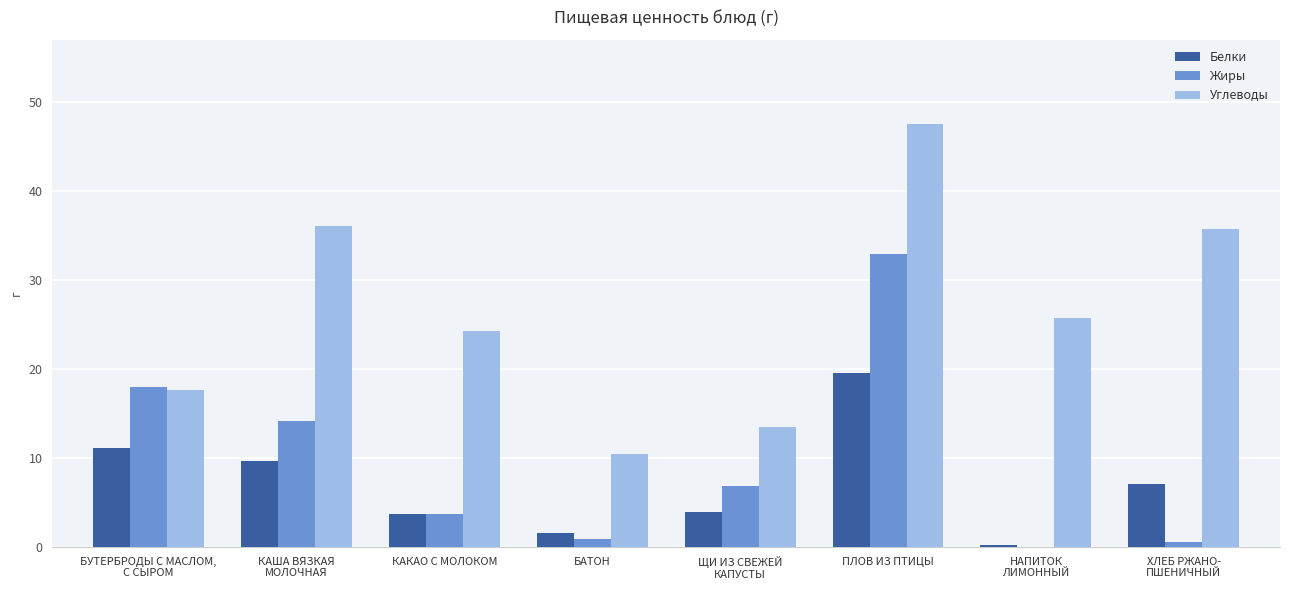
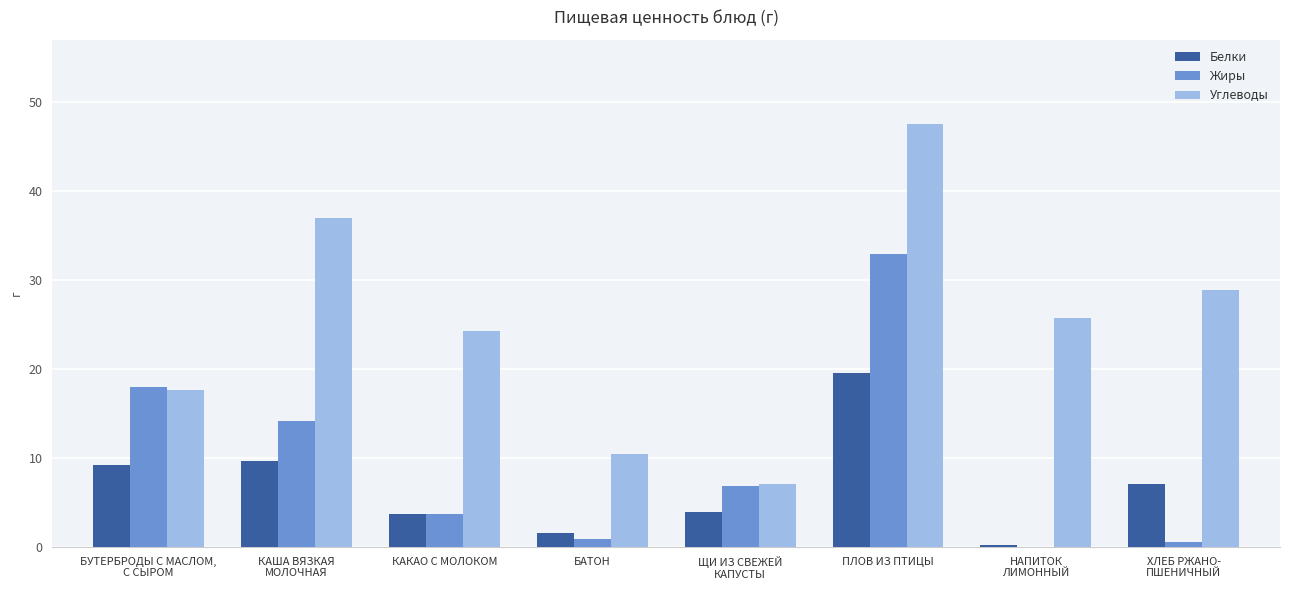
  {
    "Белки": {
-     "БУТЕРБРОДЫ С МАСЛОМ, С СЫРОМ": 11,
+     "БУТЕРБРОДЫ С МАСЛОМ, С СЫРОМ": 9,
      "КАША ВЯЗКАЯ МОЛОЧНАЯ": 10,
      "КАКАО С МОЛОКОМ": 4,
      "БАТОН": 2,
      "ЩИ ИЗ СВЕЖЕЙ КАПУСТЫ": 4,
      "ПЛОВ ИЗ ПТИЦЫ": 20,
      "ХЛЕБ РЖАНО- ПШЕНИЧНЫЙ": 7
    },
    "Жиры": {
      "БУТЕРБРОДЫ С МАСЛОМ, С СЫРОМ": 18,
      "КАША ВЯЗКАЯ МОЛОЧНАЯ": 14,
      "КАКАО С МОЛОКОМ": 4,
      "БАТОН": 1,
      "ЩИ ИЗ СВЕЖЕЙ КАПУСТЫ": 7,
      "ПЛОВ ИЗ ПТИЦЫ": 33,
      "НАПИТОК ЛИМОННЫЙ": 0,
      "ХЛЕБ РЖАНО- ПШЕНИЧНЫЙ": 1
    },
    "Углеводы": {
      "БУТЕРБРОДЫ С МАСЛОМ, С СЫРОМ": 18,
-     "КАША ВЯЗКАЯ МОЛОЧНАЯ": 36,
+     "КАША ВЯЗКАЯ МОЛОЧНАЯ": 37,
      "КАКАО С МОЛОКОМ": 24,
      "БАТОН": 10,
-     "ЩИ ИЗ СВЕЖЕЙ КАПУСТЫ": 13,
+     "ЩИ ИЗ СВЕЖЕЙ КАПУСТЫ": 7,
      "ПЛОВ ИЗ ПТИЦЫ": 48,
      "НАПИТОК ЛИМОННЫЙ": 26,
-     "ХЛЕБ РЖАНО- ПШЕНИЧНЫЙ": 36
+     "ХЛЕБ РЖАНО- ПШЕНИЧНЫЙ": 29
    }
  }
